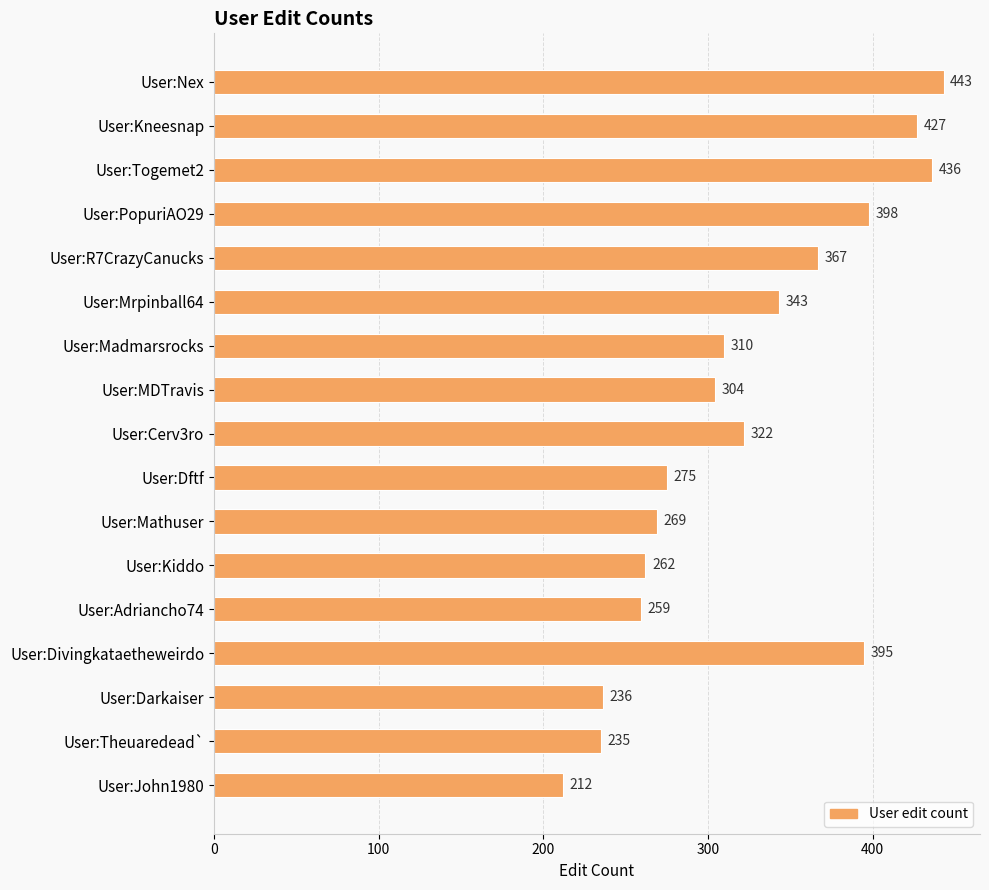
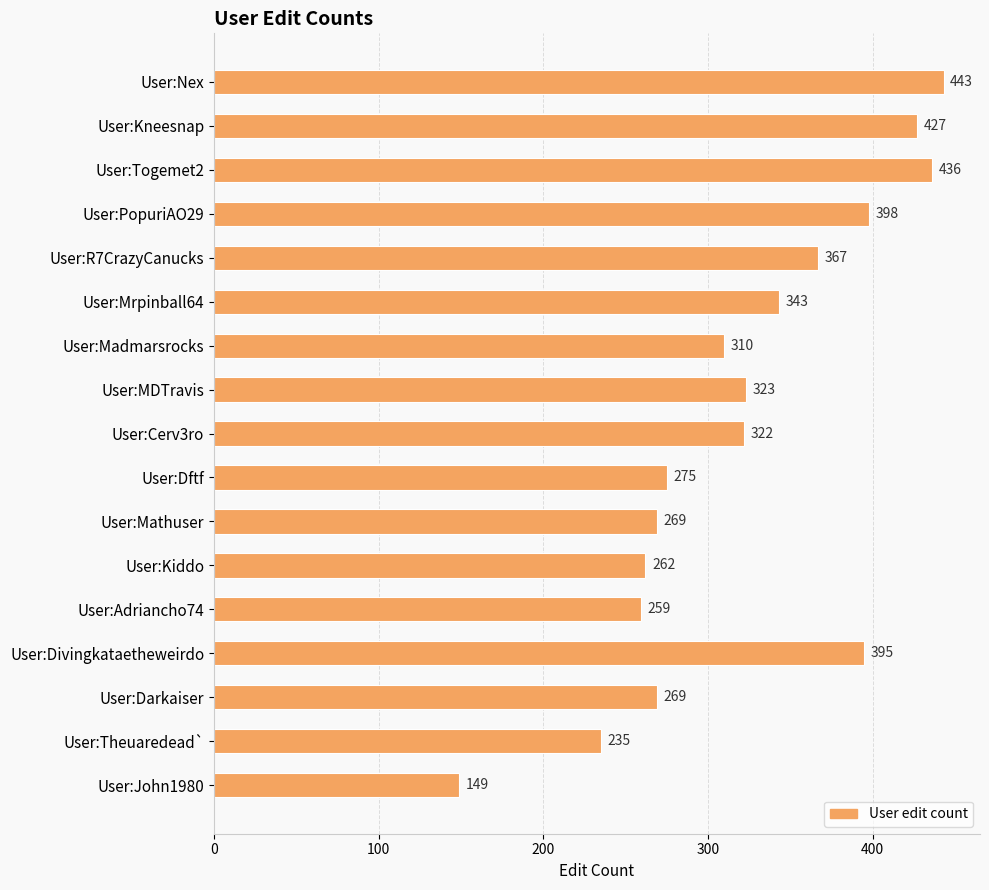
  {
    "User:Nex": 443,
    "User:Kneesnap": 427,
    "User:Togemet2": 436,
    "User:PopuriAO29": 398,
    "User:R7CrazyCanucks": 367,
    "User:Mrpinball64": 343,
    "User:Madmarsrocks": 310,
-   "User:MDTravis": 304,
+   "User:MDTravis": 323,
    "User:Cerv3ro": 322,
    "User:Dftf": 275,
    "User:Mathuser": 269,
    "User:Kiddo": 262,
    "User:Adriancho74": 259,
    "User:Divingkataetheweirdo": 395,
-   "User:Darkaiser": 236,
+   "User:Darkaiser": 269,
    "User:Theuaredead`": 235,
-   "User:John1980": 212
+   "User:John1980": 149
  }
